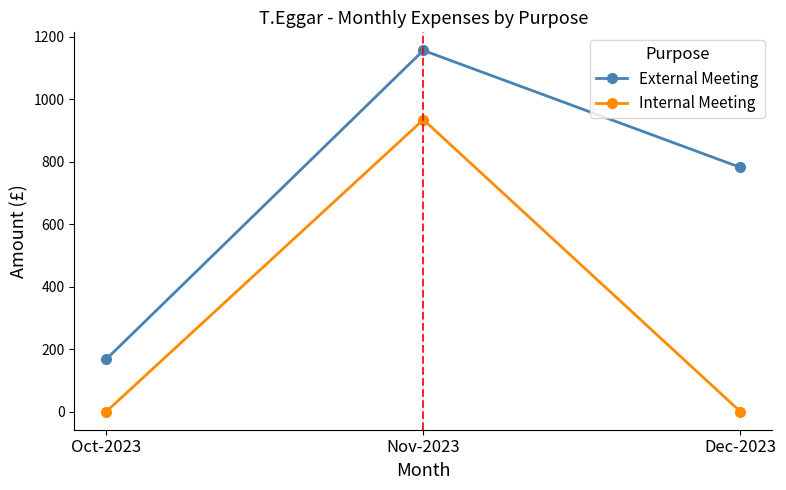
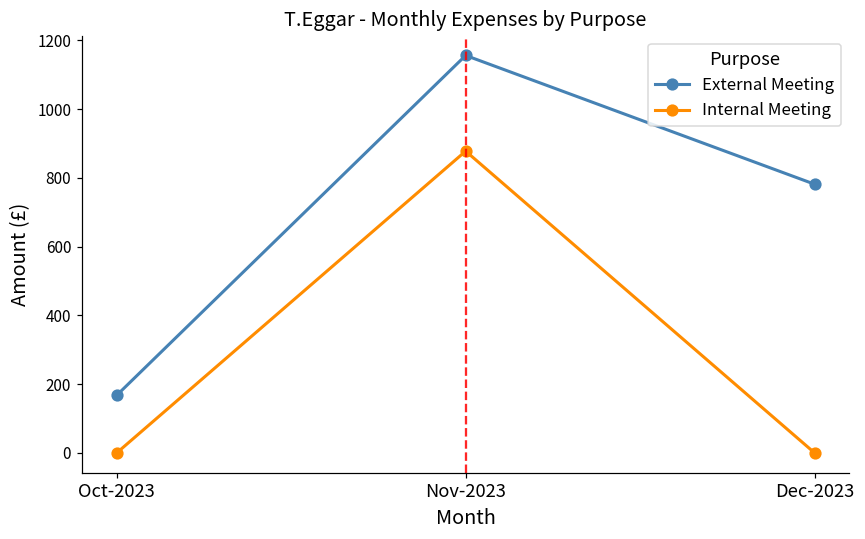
  {
    "External Meeting": {
      "Oct-2023": 170,
      "Nov-2023": 1160,
      "Dec-2023": 780
    },
    "Internal Meeting": {
      "Oct-2023": 0,
-     "Nov-2023": 930,
+     "Nov-2023": 880,
      "Dec-2023": 0
    }
  }
